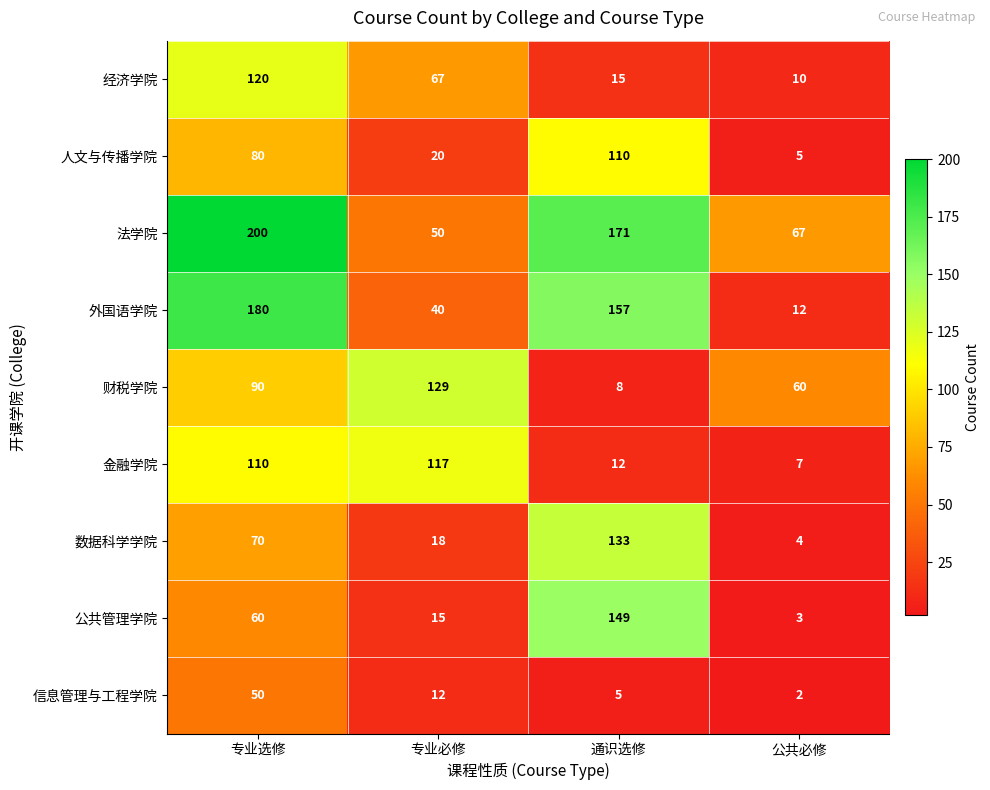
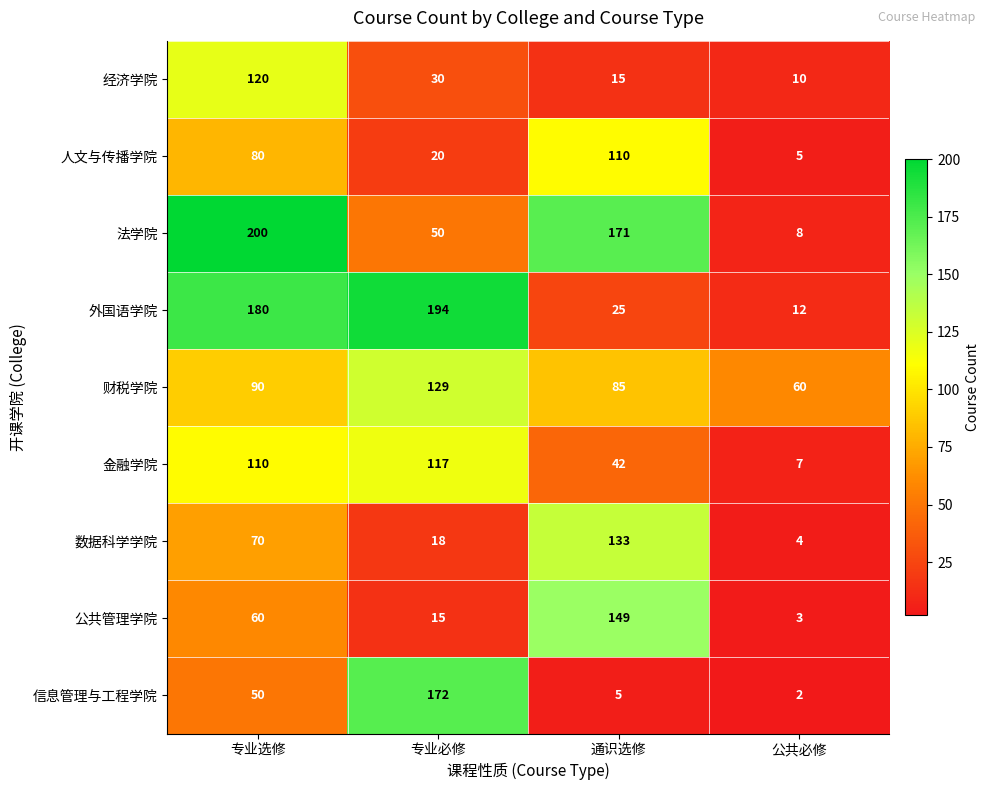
  {
    "经济学院": {
      "专业选修": 120,
-     "专业必修": 67,
+     "专业必修": 30,
      "通识选修": 15,
      "公共必修": 10
    },
    "人文与传播学院": {
      "专业选修": 80,
      "专业必修": 20,
      "通识选修": 110,
      "公共必修": 5
    },
    "法学院": {
      "专业选修": 200,
      "专业必修": 50,
      "通识选修": 171,
-     "公共必修": 67
+     "公共必修": 8
    },
    "外国语学院": {
      "专业选修": 180,
-     "专业必修": 40,
-     "通识选修": 157,
+     "专业必修": 194,
+     "通识选修": 25,
      "公共必修": 12
    },
    "财税学院": {
      "专业选修": 90,
      "专业必修": 129,
-     "通识选修": 8,
+     "通识选修": 85,
      "公共必修": 60
    },
    "金融学院": {
      "专业选修": 110,
      "专业必修": 117,
-     "通识选修": 12,
+     "通识选修": 42,
      "公共必修": 7
    },
    "数据科学学院": {
      "专业选修": 70,
      "专业必修": 18,
      "通识选修": 133,
      "公共必修": 4
    },
    "公共管理学院": {
      "专业选修": 60,
      "专业必修": 15,
      "通识选修": 149,
      "公共必修": 3
    },
    "信息管理与工程学院": {
      "专业选修": 50,
-     "专业必修": 12,
+     "专业必修": 172,
      "通识选修": 5,
      "公共必修": 2
    }
  }
